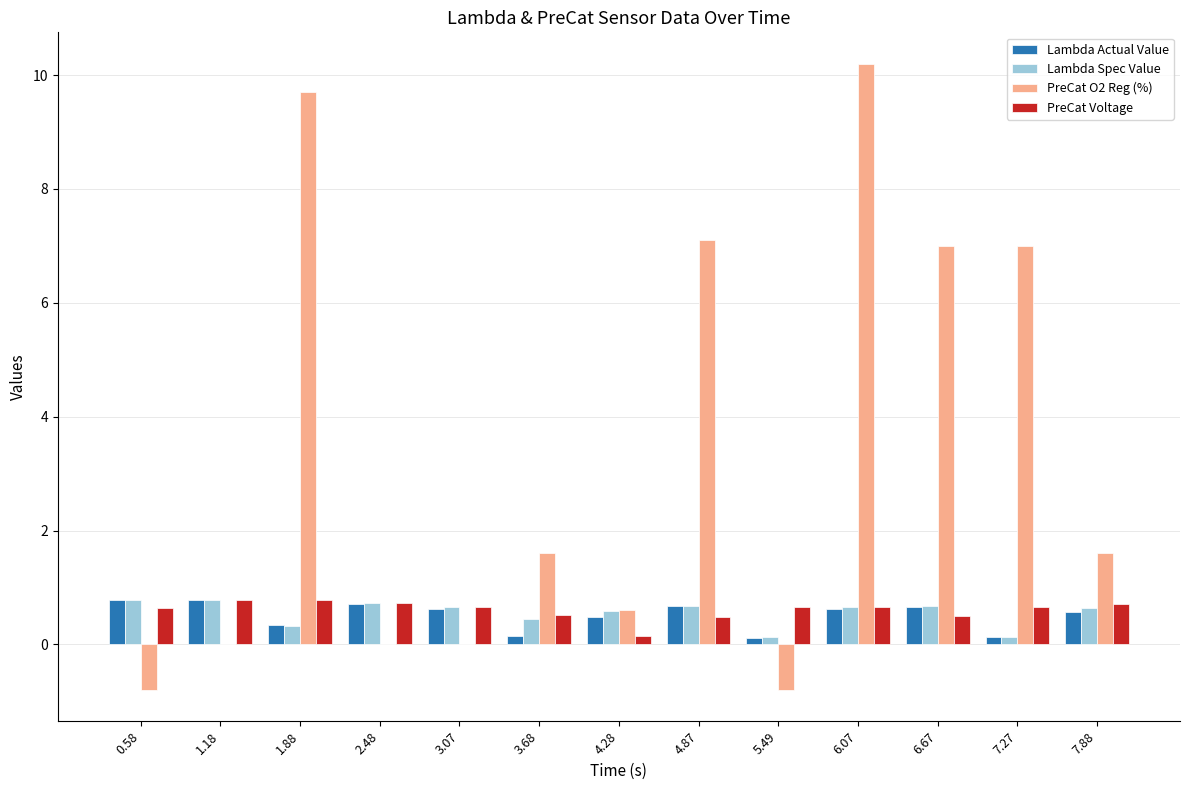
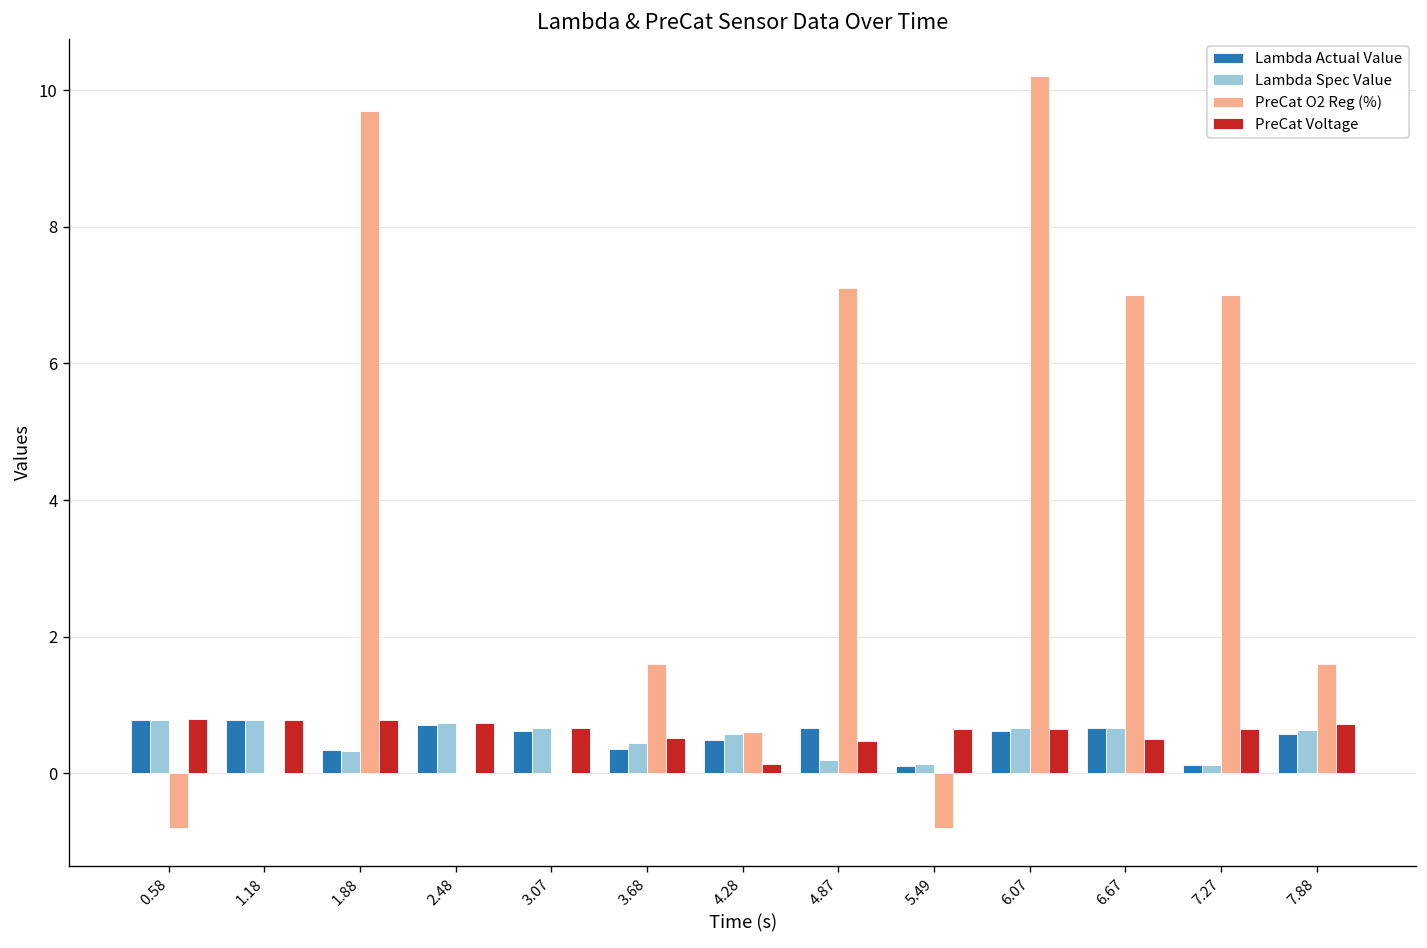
  {
    "Lambda Actual Value": {
      "0.58": 0.8,
      "1.18": 0.8,
      "1.88": 0.3,
      "2.48": 0.7,
      "3.07": 0.6,
-     "3.68": 0.2,
+     "3.68": 0.4,
      "4.28": 0.5,
      "4.87": 0.7,
      "5.49": 0.1,
      "6.07": 0.6,
      "6.67": 0.7,
      "7.27": 0.1,
      "7.88": 0.6
    },
    "Lambda Spec Value": {
      "0.58": 0.8,
      "1.18": 0.8,
      "1.88": 0.3,
      "2.48": 0.7,
      "3.07": 0.7,
      "3.68": 0.4,
      "4.28": 0.6,
-     "4.87": 0.7,
+     "4.87": 0.2,
      "5.49": 0.1,
      "6.07": 0.7,
      "6.67": 0.7,
      "7.27": 0.1,
      "7.88": 0.6
    },
    "PreCat O2 Reg (%)": {
      "0.58": -0.8,
      "1.18": 0.0,
      "1.88": 9.7,
      "2.48": 0.0,
      "3.07": 0.0,
      "3.68": 1.6,
      "4.28": 0.6,
      "4.87": 7.1,
      "5.49": -0.8,
      "6.07": 10.2,
      "6.67": 7.0,
      "7.27": 7.0,
      "7.88": 1.6
    },
    "PreCat Voltage": {
-     "0.58": 0.6,
+     "0.58": 0.8,
      "1.18": 0.8,
      "1.88": 0.8,
      "2.48": 0.7,
      "3.07": 0.7,
      "3.68": 0.5,
      "4.28": 0.1,
      "4.87": 0.5,
      "5.49": 0.7,
      "6.07": 0.7,
      "6.67": 0.5,
      "7.27": 0.7,
      "7.88": 0.7
    }
  }
